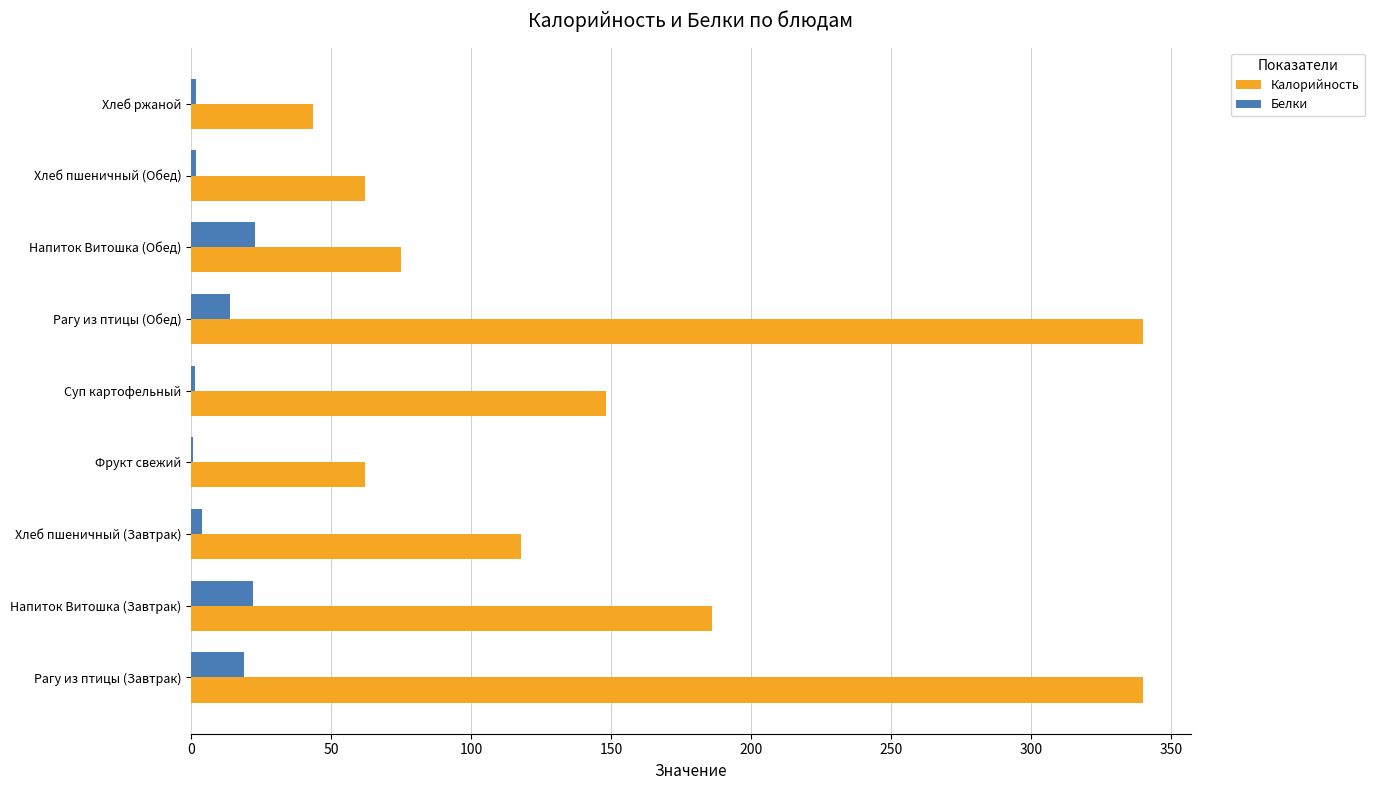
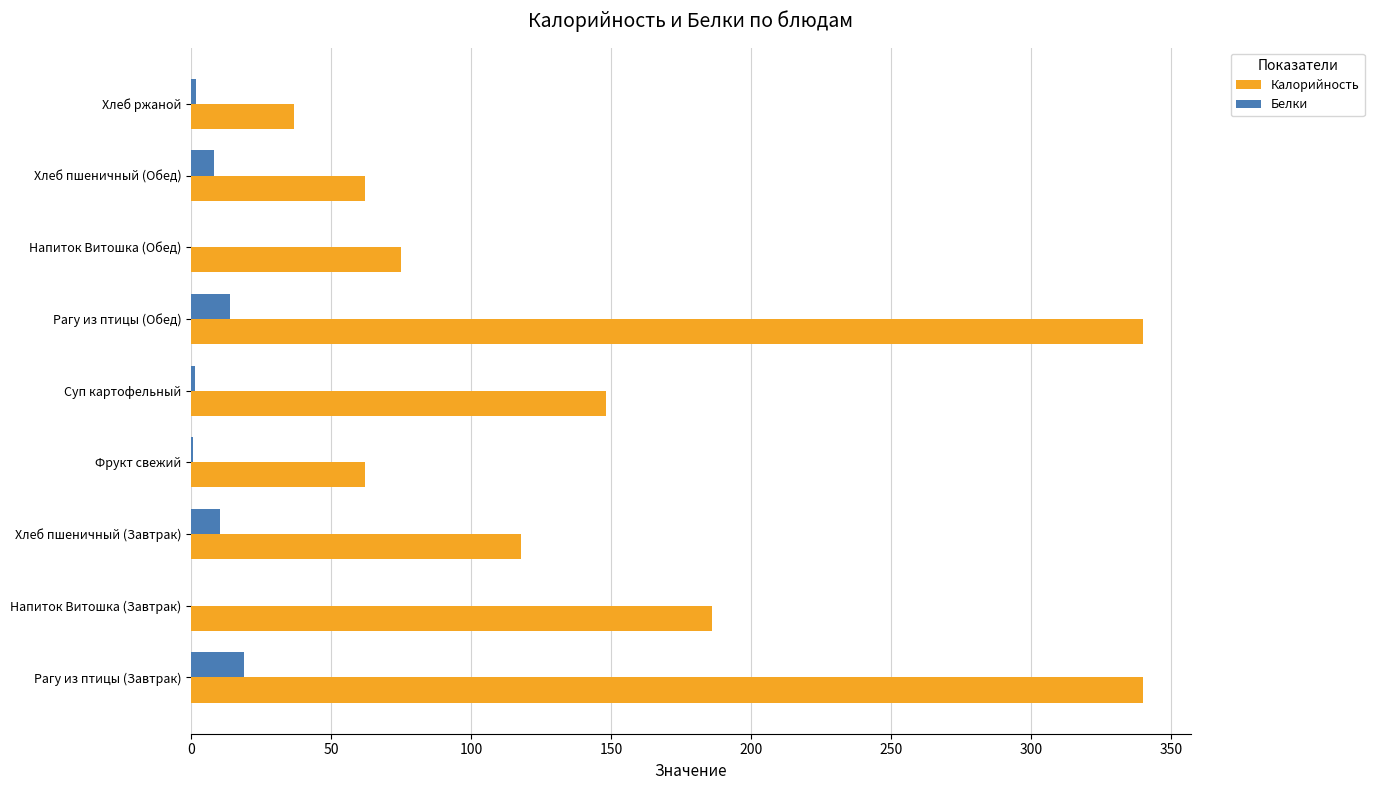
  {
    "Калорийность": {
-     "Хлеб ржаной": 44,
+     "Хлеб ржаной": 37,
      "Хлеб пшеничный (Обед)": 62,
      "Напиток Витошка (Обед)": 75,
      "Рагу из птицы (Обед)": 340,
      "Суп картофельный": 148,
      "Фрукт свежий": 62,
      "Хлеб пшеничный (Завтрак)": 118,
      "Напиток Витошка (Завтрак)": 186,
      "Рагу из птицы (Завтрак)": 340
    },
    "Белки": {
      "Хлеб ржаной": 2,
-     "Хлеб пшеничный (Обед)": 2,
-     "Напиток Витошка (Обед)": 23,
+     "Хлеб пшеничный (Обед)": 8,
+     "Напиток Витошка (Обед)": 0,
      "Рагу из птицы (Обед)": 14,
      "Суп картофельный": 2,
-     "Хлеб пшеничный (Завтрак)": 4,
-     "Напиток Витошка (Завтрак)": 22,
+     "Хлеб пшеничный (Завтрак)": 10,
+     "Напиток Витошка (Завтрак)": 0,
      "Рагу из птицы (Завтрак)": 19
    }
  }
